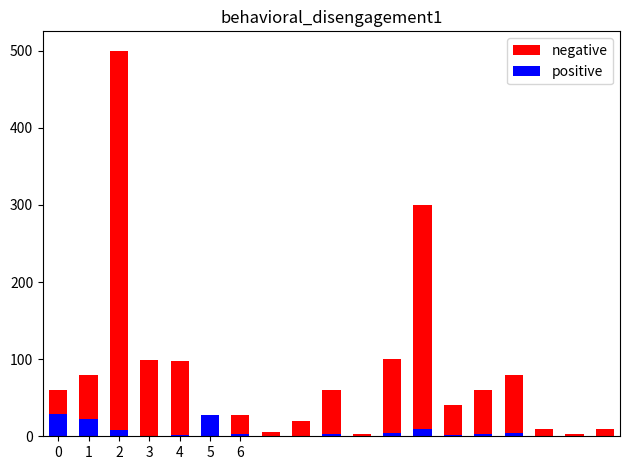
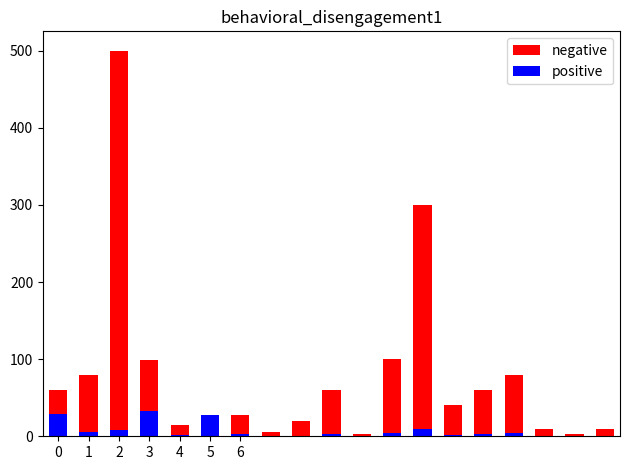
  {
    "negative": {
      "0": 60,
      "1": 80,
      "2": 500,
      "3": 100,
-     "4": 100,
+     "4": 20,
      "6": 30
    },
    "positive": {
-     "1": 20,
-     "3": 0,
+     "1": 10,
+     "3": 30,
      "5": 30
    }
  }
